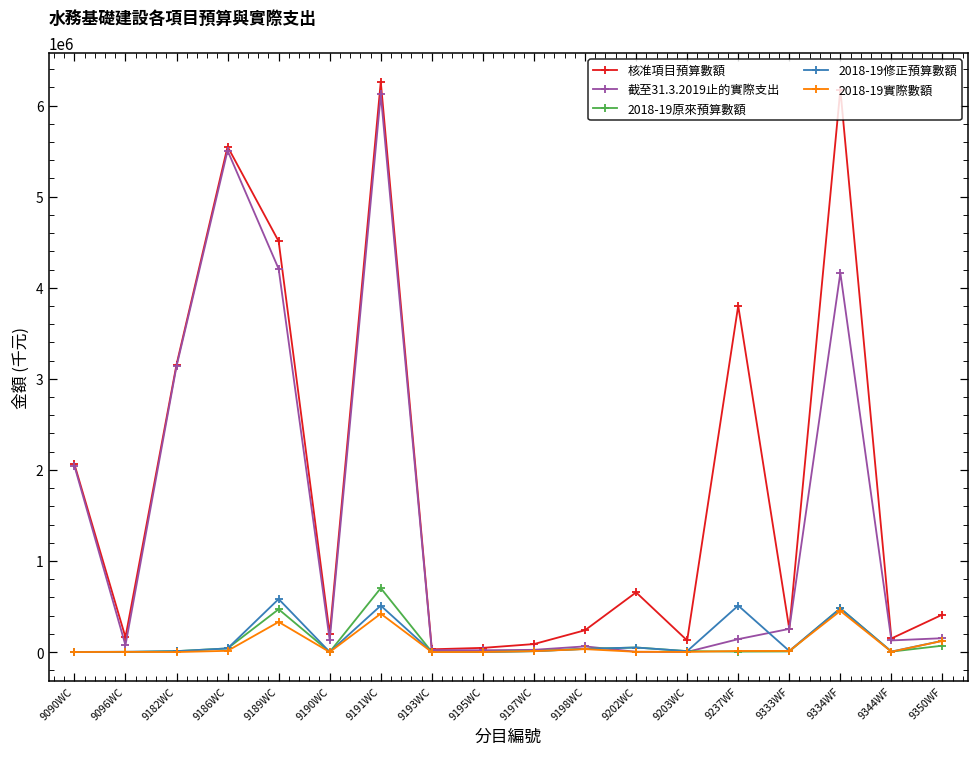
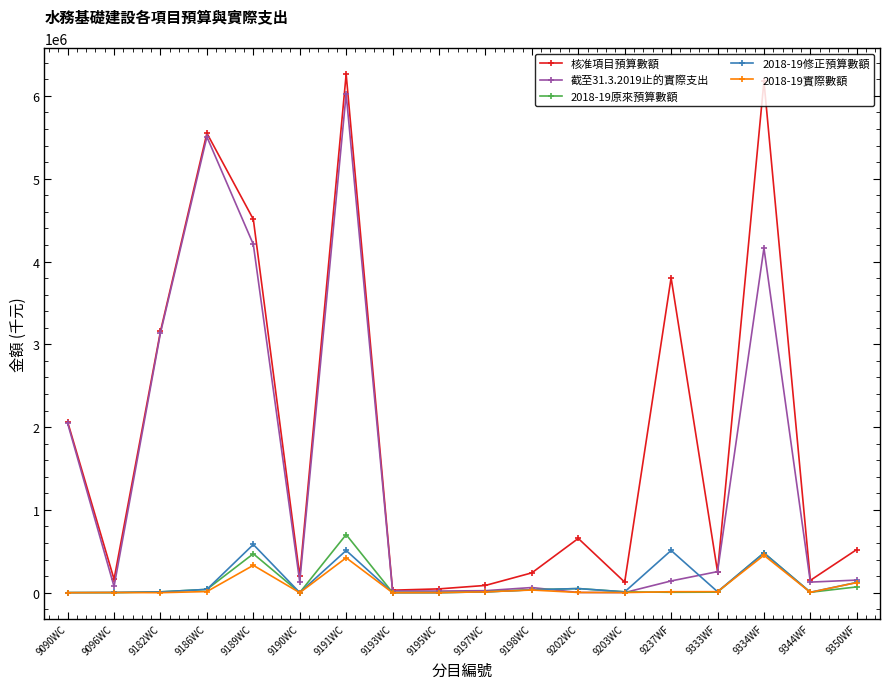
  {
    "核准項目預算數額": {
      "9096WC": 200000,
      "9186WC": 5600000,
      "9189WC": 4500000,
      "9190WC": 200000,
      "9191WC": 6300000,
      "9197WC": 100000,
      "9198WC": 200000,
      "9202WC": 700000,
      "9203WC": 100000,
      "9237WF": 3800000,
-     "9350WF": 400000
+     "9350WF": 500000
    },
    "截至31.3.2019止的實際支出": {
      "9096WC": 100000,
      "9186WC": 5500000,
      "9189WC": 4200000,
      "9190WC": 100000,
-     "9191WC": 6100000,
+     "9191WC": 6000000,
      "9237WF": 100000,
      "9334WF": 4200000
    },
    "2018-19原來預算數額": {
      "9189WC": 500000,
      "9191WC": 700000,
      "9350WF": 100000
    },
    "2018-19修正預算數額": {
      "9189WC": 600000,
      "9191WC": 500000,
      "9237WF": 500000
    },
    "2018-19實際數額": {
      "9189WC": 300000,
      "9191WC": 400000
    }
  }
